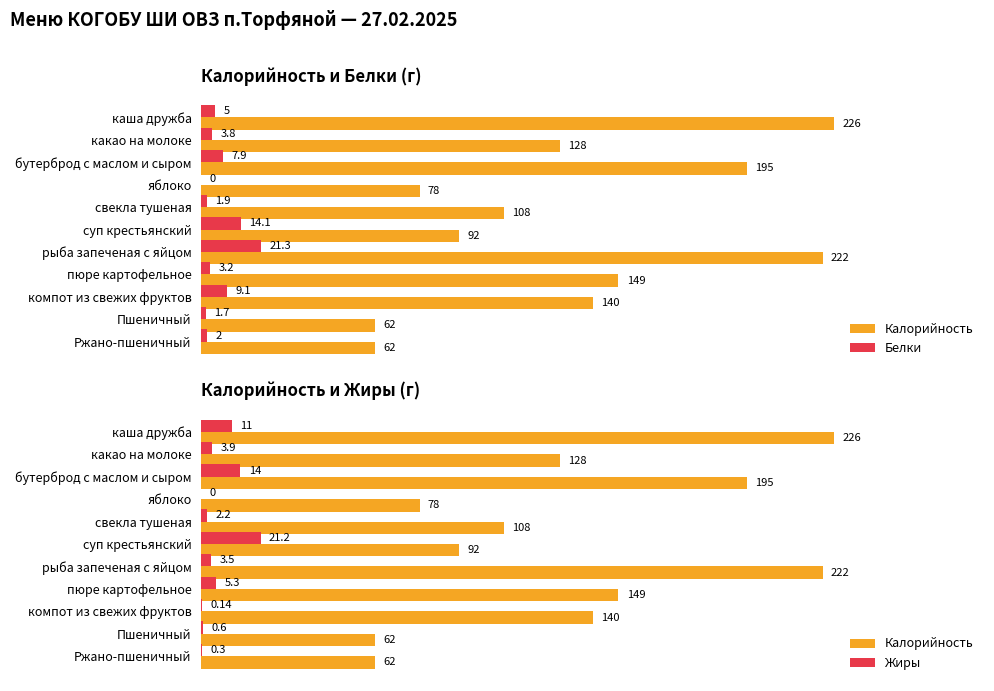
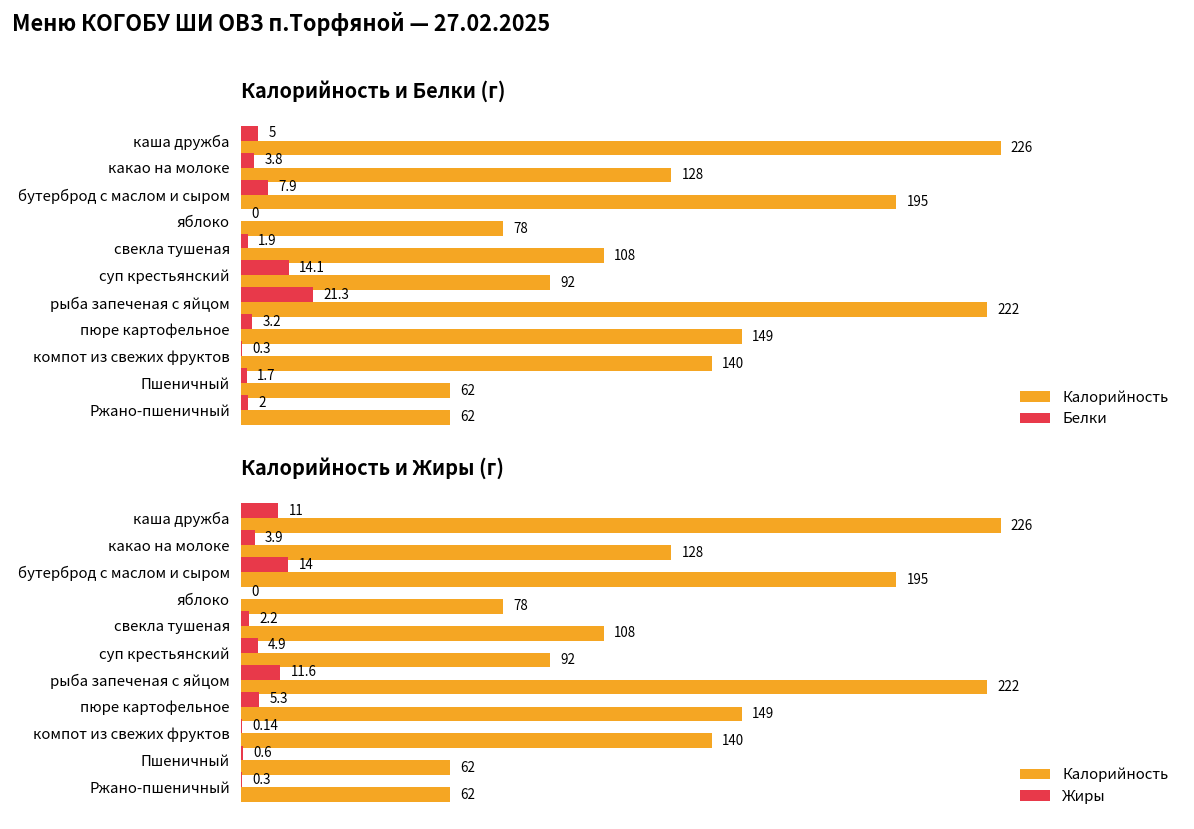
  {
    "Калорийность и Белки (г)": {
      "Калорийность": {
        "каша дружба": 226,
        "какао на молоке": 128,
        "бутерброд с маслом и сыром": 195,
        "яблоко": 78,
        "свекла тушеная": 108,
        "суп крестьянский": 92,
        "рыба запеченая с яйцом": 222,
        "пюре картофельное": 149,
        "компот из свежих фруктов": 140,
        "Пшеничный": 62,
        "Ржано-пшеничный": 62
      },
      "Белки": {
        "каша дружба": 5,
        "какао на молоке": 3.8,
        "бутерброд с маслом и сыром": 7.9,
        "яблоко": 0,
        "свекла тушеная": 1.9,
        "суп крестьянский": 14.1,
        "рыба запеченая с яйцом": 21.3,
        "пюре картофельное": 3.2,
-       "компот из свежих фруктов": 9.1,
+       "компот из свежих фруктов": 0.3,
        "Пшеничный": 1.7,
        "Ржано-пшеничный": 2
      }
    },
    "Калорийность и Жиры (г)": {
      "Калорийность": {
        "каша дружба": 226,
        "какао на молоке": 128,
        "бутерброд с маслом и сыром": 195,
        "яблоко": 78,
        "свекла тушеная": 108,
        "суп крестьянский": 92,
        "рыба запеченая с яйцом": 222,
        "пюре картофельное": 149,
        "компот из свежих фруктов": 140,
        "Пшеничный": 62,
        "Ржано-пшеничный": 62
      },
      "Жиры": {
        "каша дружба": 11,
        "какао на молоке": 3.9,
        "бутерброд с маслом и сыром": 14,
        "яблоко": 0,
        "свекла тушеная": 2.2,
-       "суп крестьянский": 21.2,
-       "рыба запеченая с яйцом": 3.5,
+       "суп крестьянский": 4.9,
+       "рыба запеченая с яйцом": 11.6,
        "пюре картофельное": 5.3,
        "компот из свежих фруктов": 0.14,
        "Пшеничный": 0.6,
        "Ржано-пшеничный": 0.3
      }
    }
  }
